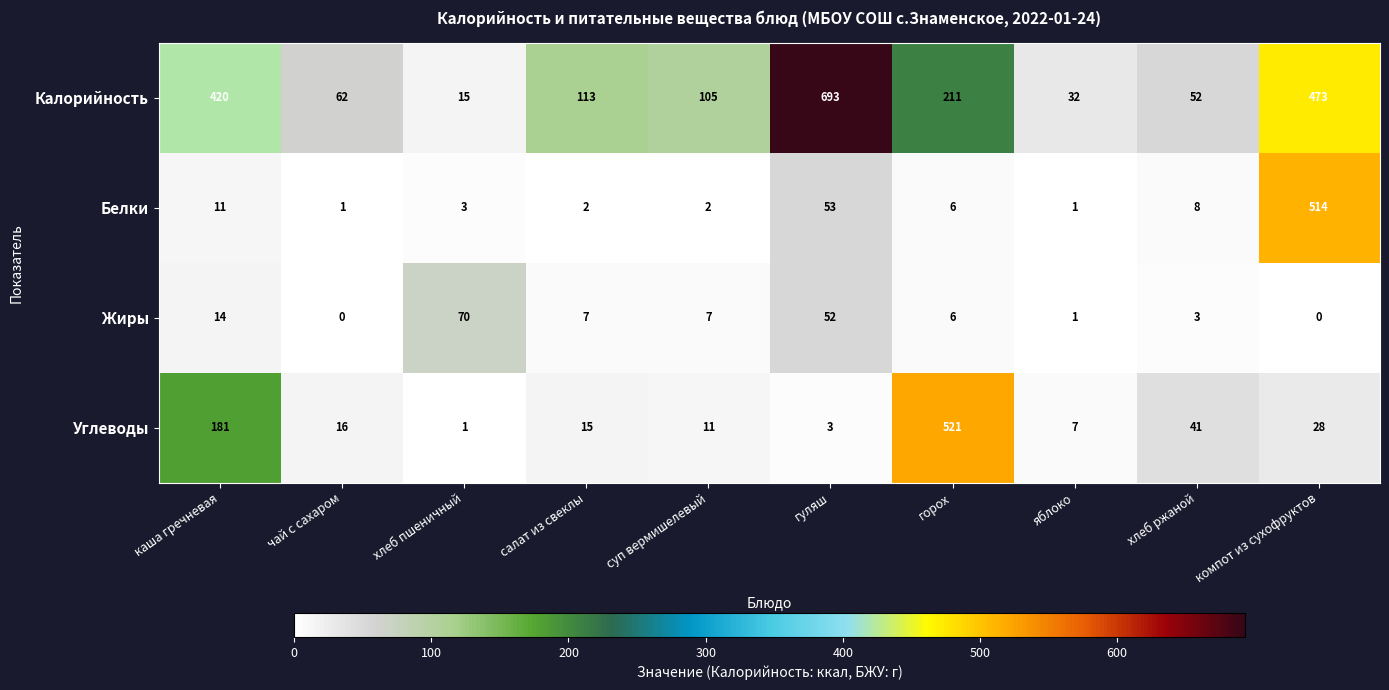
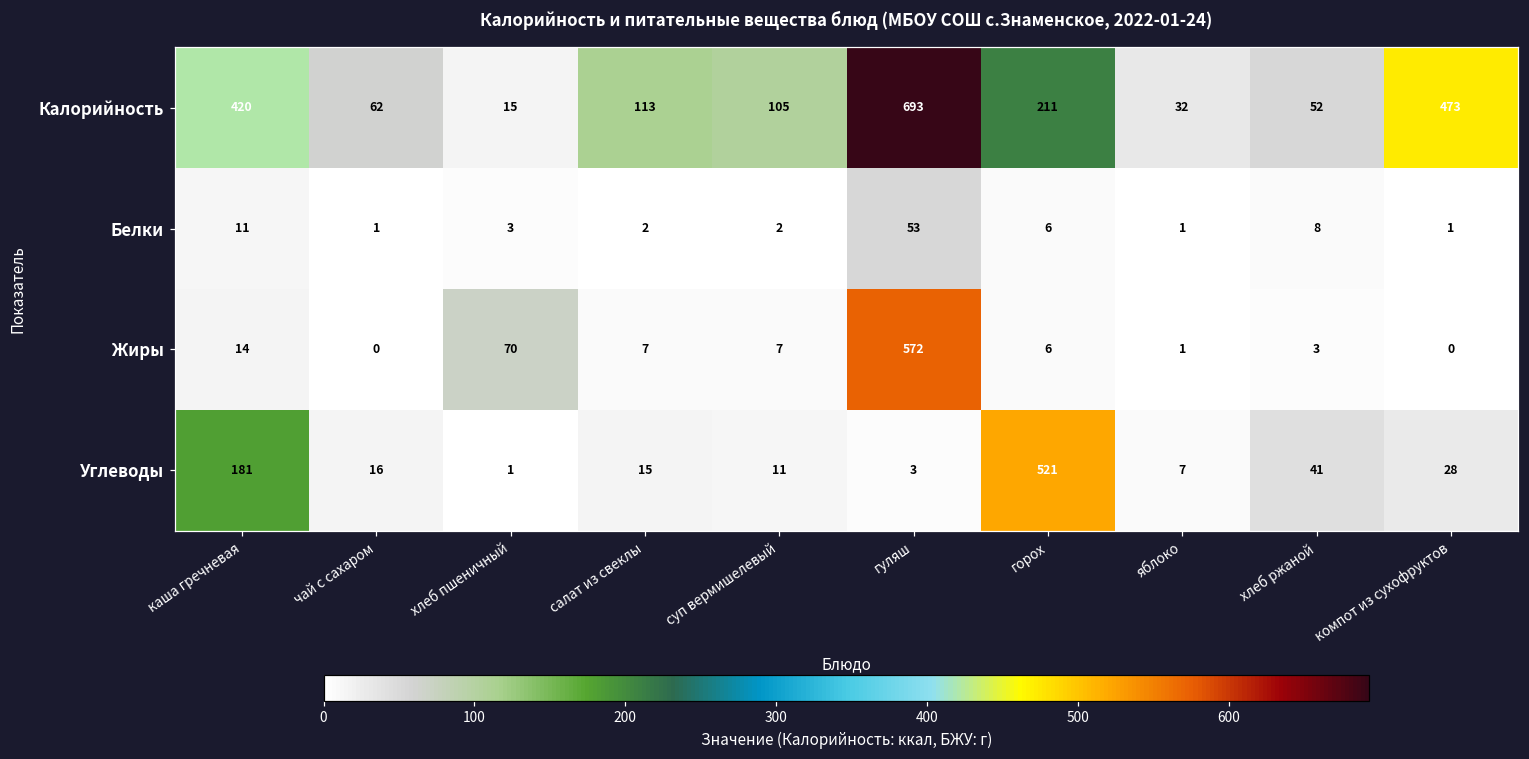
  {
    "Калорийность": {
      "каша гречневая": 420,
      "чай с сахаром": 62,
      "хлеб пшеничный": 15,
      "салат из свеклы": 113,
      "суп вермишелевый": 105,
      "гуляш": 693,
      "горох": 211,
      "яблоко": 32,
      "хлеб ржаной": 52,
      "компот из сухофруктов": 473
    },
    "Белки": {
      "каша гречневая": 11,
      "чай с сахаром": 1,
      "хлеб пшеничный": 3,
      "салат из свеклы": 2,
      "суп вермишелевый": 2,
      "гуляш": 53,
      "горох": 6,
      "яблоко": 1,
      "хлеб ржаной": 8,
-     "компот из сухофруктов": 514
+     "компот из сухофруктов": 1
    },
    "Жиры": {
      "каша гречневая": 14,
      "чай с сахаром": 0,
      "хлеб пшеничный": 70,
      "салат из свеклы": 7,
      "суп вермишелевый": 7,
-     "гуляш": 52,
+     "гуляш": 572,
      "горох": 6,
      "яблоко": 1,
      "хлеб ржаной": 3,
      "компот из сухофруктов": 0
    },
    "Углеводы": {
      "каша гречневая": 181,
      "чай с сахаром": 16,
      "хлеб пшеничный": 1,
      "салат из свеклы": 15,
      "суп вермишелевый": 11,
      "гуляш": 3,
      "горох": 521,
      "яблоко": 7,
      "хлеб ржаной": 41,
      "компот из сухофруктов": 28
    }
  }
